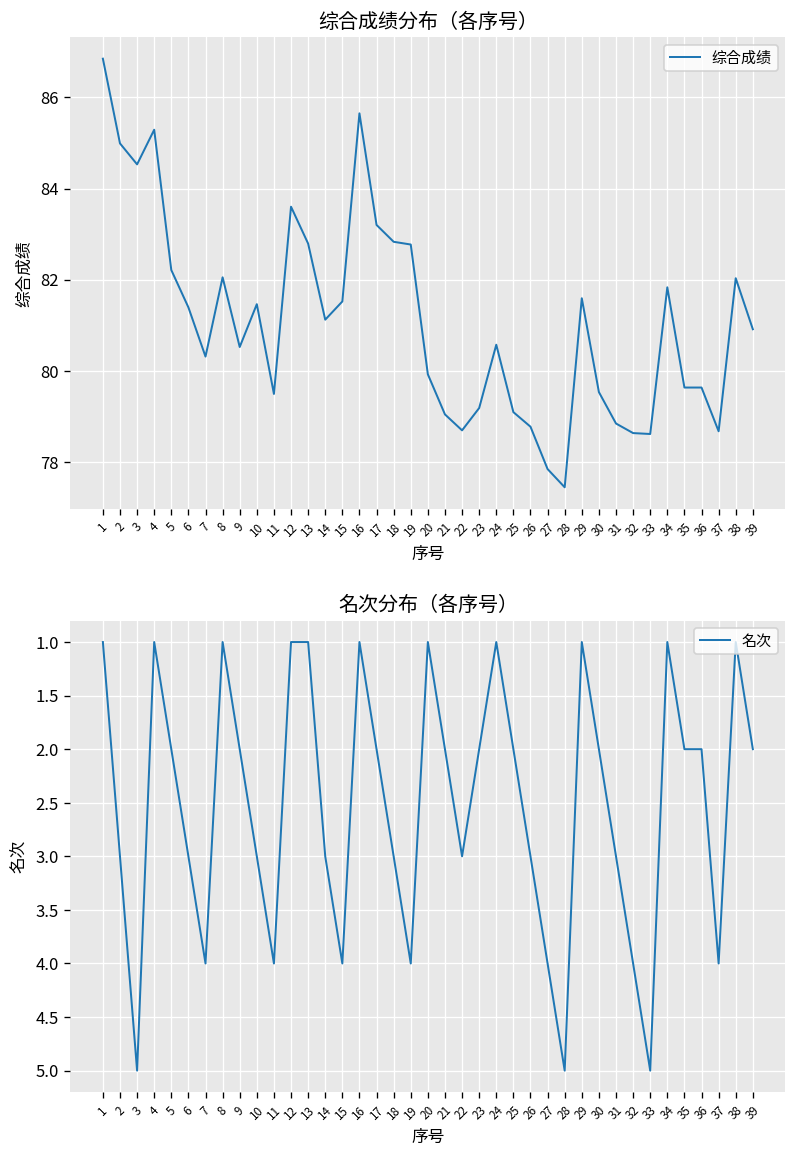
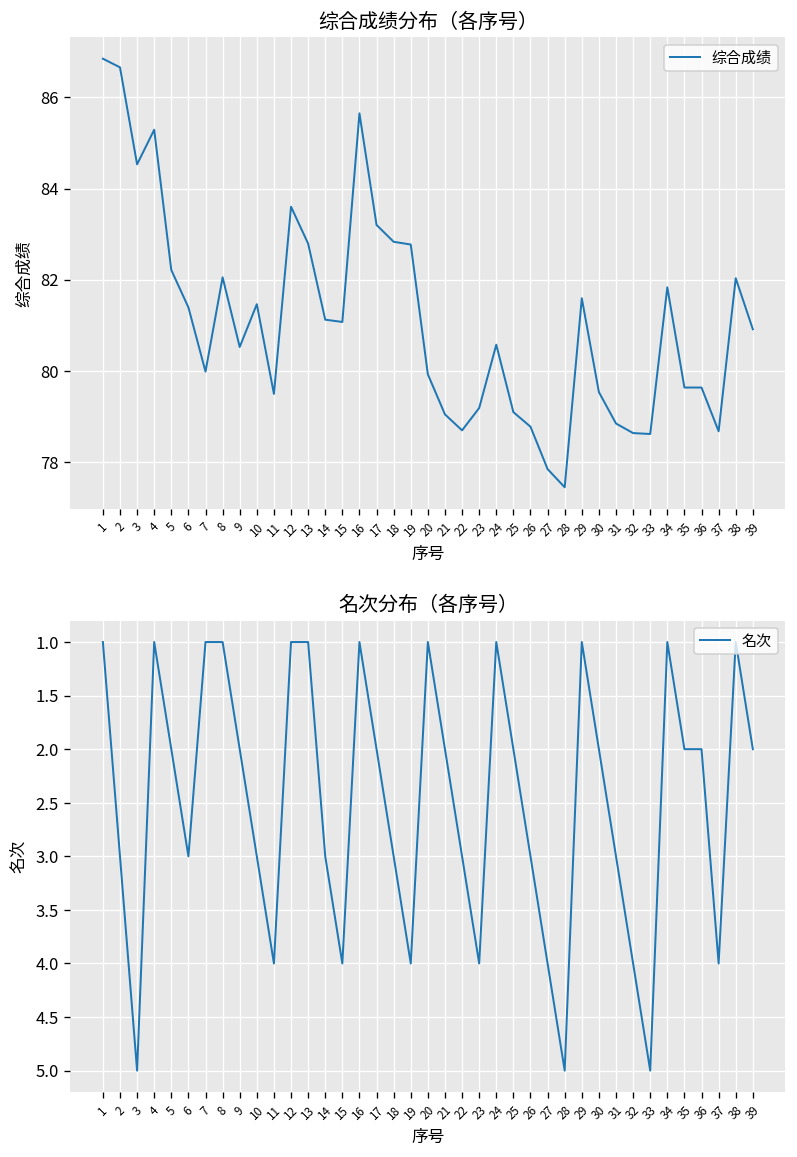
  {
    "综合成绩分布（各序号）": {
      "1": 86.9,
-     "2": 85.0,
+     "2": 86.7,
      "3": 84.5,
      "4": 85.3,
      "5": 82.2,
      "6": 81.4,
-     "7": 80.3,
+     "7": 80.0,
      "8": 82.1,
      "9": 80.5,
      "10": 81.5,
      "11": 79.5,
      "12": 83.6,
      "13": 82.8,
      "14": 81.1,
-     "15": 81.5,
+     "15": 81.1,
      "16": 85.7,
      "17": 83.2,
      "18": 82.8,
      "19": 82.8,
      "20": 79.9,
      "21": 79.0,
      "22": 78.7,
      "23": 79.2,
      "24": 80.6,
      "25": 79.1,
      "26": 78.8,
      "27": 77.8,
      "28": 77.4,
      "29": 81.6,
      "30": 79.5,
      "31": 78.8,
      "32": 78.6,
      "33": 78.6,
      "34": 81.8,
      "35": 79.6,
      "36": 79.6,
      "37": 78.7,
      "38": 82.0,
      "39": 80.9
    },
    "名次分布（各序号）": {
      "1": 1,
      "2": 3,
      "3": 5,
      "4": 1,
      "5": 2,
      "6": 3,
-     "7": 4,
+     "7": 1,
      "8": 1,
      "9": 2,
      "10": 3,
      "11": 4,
      "12": 1,
      "13": 1,
      "14": 3,
      "15": 4,
      "16": 1,
      "17": 2,
      "18": 3,
      "19": 4,
      "20": 1,
      "21": 2,
      "22": 3,
-     "23": 2,
+     "23": 4,
      "24": 1,
      "25": 2,
      "26": 3,
      "27": 4,
      "28": 5,
      "29": 1,
      "30": 2,
      "31": 3,
      "32": 4,
      "33": 5,
      "34": 1,
      "35": 2,
      "36": 2,
      "37": 4,
      "39": 2
    }
  }
